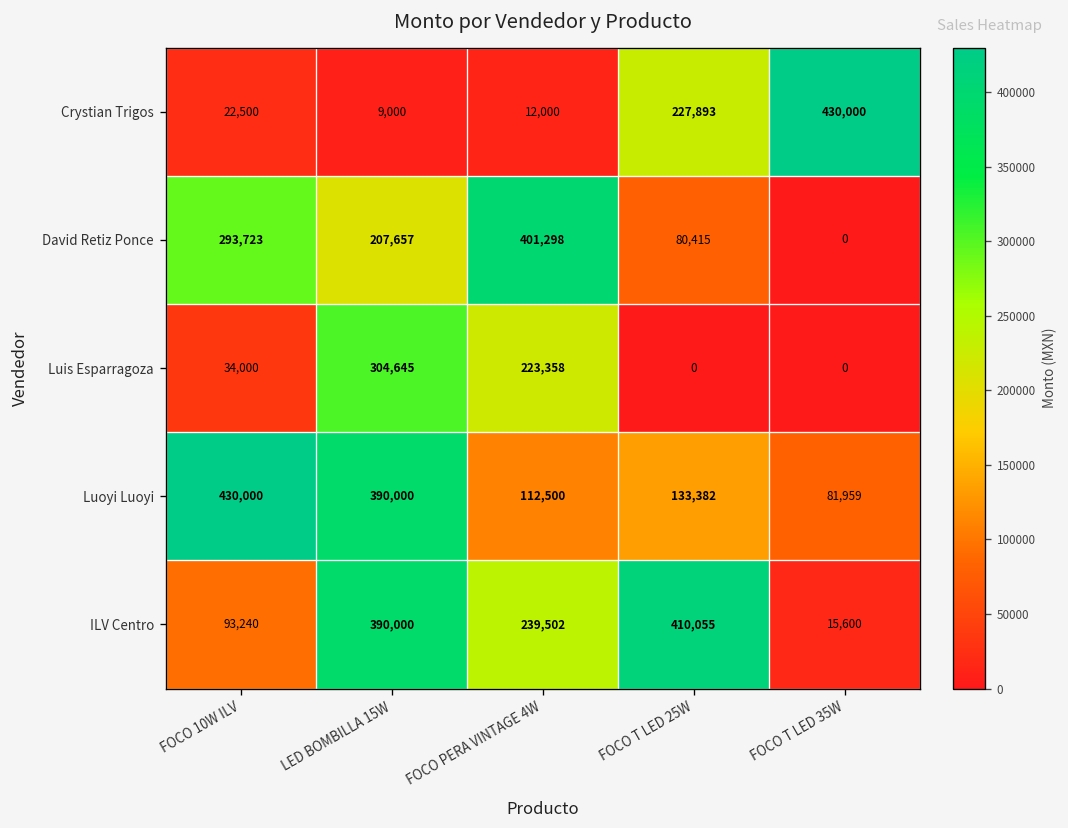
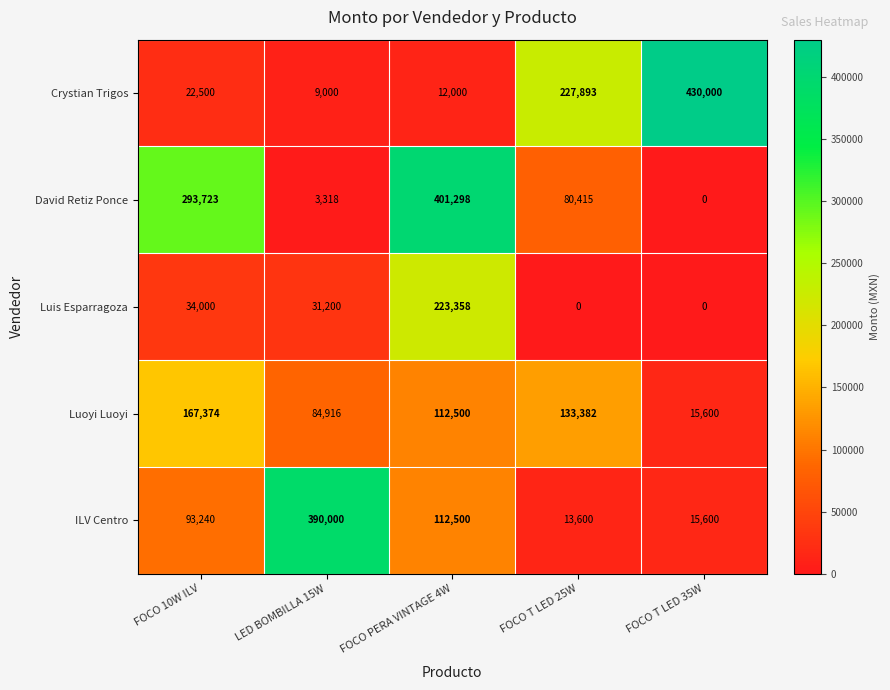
  {
    "Crystian Trigos": {
      "FOCO 10W ILV": "22,500",
      "LED BOMBILLA 15W": "9,000",
      "FOCO PERA VINTAGE 4W": "12,000",
      "FOCO T LED 25W": "227,893",
      "FOCO T LED 35W": "430,000"
    },
    "David Retiz Ponce": {
      "FOCO 10W ILV": "293,723",
-     "LED BOMBILLA 15W": "207,657",
+     "LED BOMBILLA 15W": "3,318",
      "FOCO PERA VINTAGE 4W": "401,298",
      "FOCO T LED 25W": "80,415",
      "FOCO T LED 35W": "0"
    },
    "Luis Esparragoza": {
      "FOCO 10W ILV": "34,000",
-     "LED BOMBILLA 15W": "304,645",
+     "LED BOMBILLA 15W": "31,200",
      "FOCO PERA VINTAGE 4W": "223,358",
      "FOCO T LED 25W": "0",
      "FOCO T LED 35W": "0"
    },
    "Luoyi Luoyi": {
-     "FOCO 10W ILV": "430,000",
-     "LED BOMBILLA 15W": "390,000",
+     "FOCO 10W ILV": "167,374",
+     "LED BOMBILLA 15W": "84,916",
      "FOCO PERA VINTAGE 4W": "112,500",
      "FOCO T LED 25W": "133,382",
-     "FOCO T LED 35W": "81,959"
+     "FOCO T LED 35W": "15,600"
    },
    "ILV Centro": {
      "FOCO 10W ILV": "93,240",
      "LED BOMBILLA 15W": "390,000",
-     "FOCO PERA VINTAGE 4W": "239,502",
-     "FOCO T LED 25W": "410,055",
+     "FOCO PERA VINTAGE 4W": "112,500",
+     "FOCO T LED 25W": "13,600",
      "FOCO T LED 35W": "15,600"
    }
  }
